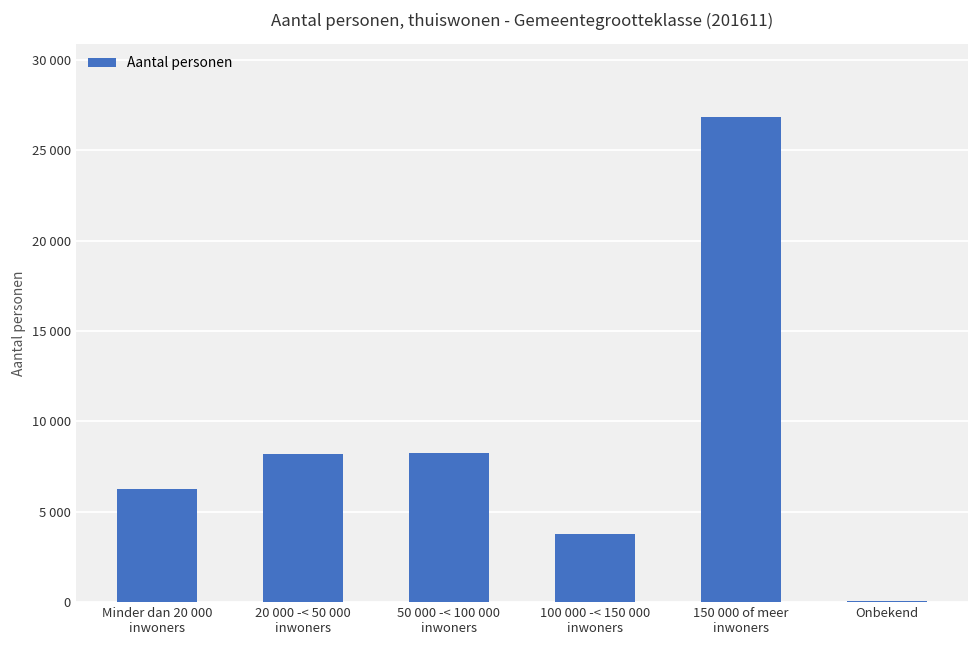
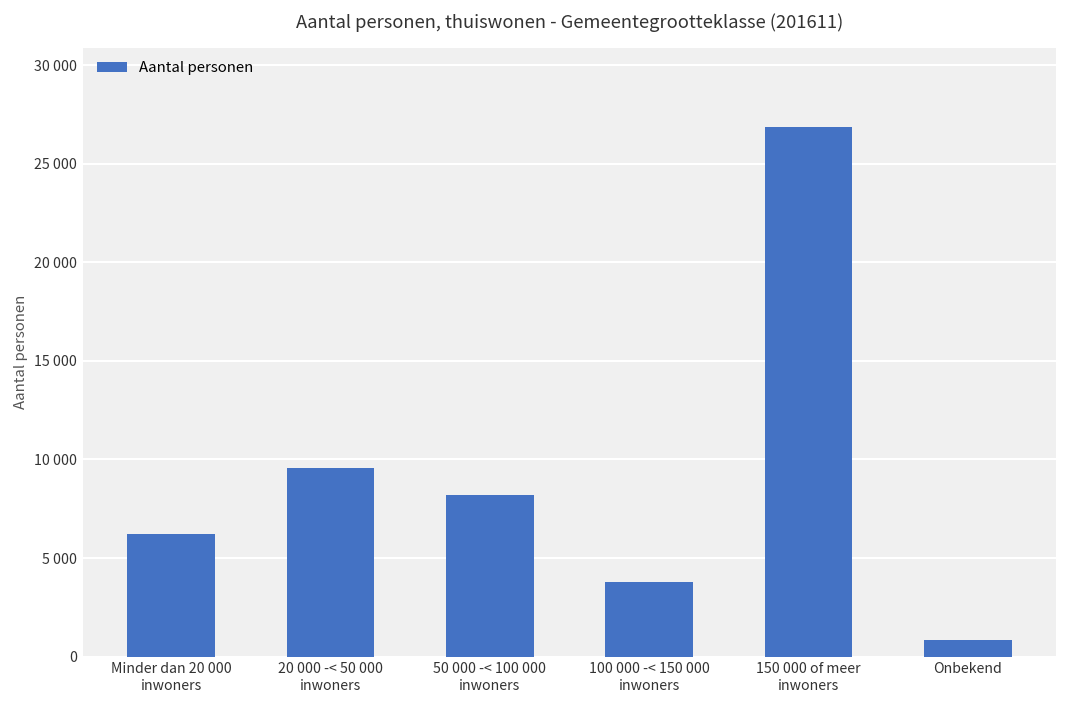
  {
    "Minder dan 20 000 inwoners": 6200,
-   "20 000 -< 50 000 inwoners": 8200,
+   "20 000 -< 50 000 inwoners": 9600,
    "50 000 -< 100 000 inwoners": 8200,
    "100 000 -< 150 000 inwoners": 3800,
    "150 000 of meer inwoners": 26900,
-   "Onbekend": 0
+   "Onbekend": 900
  }
